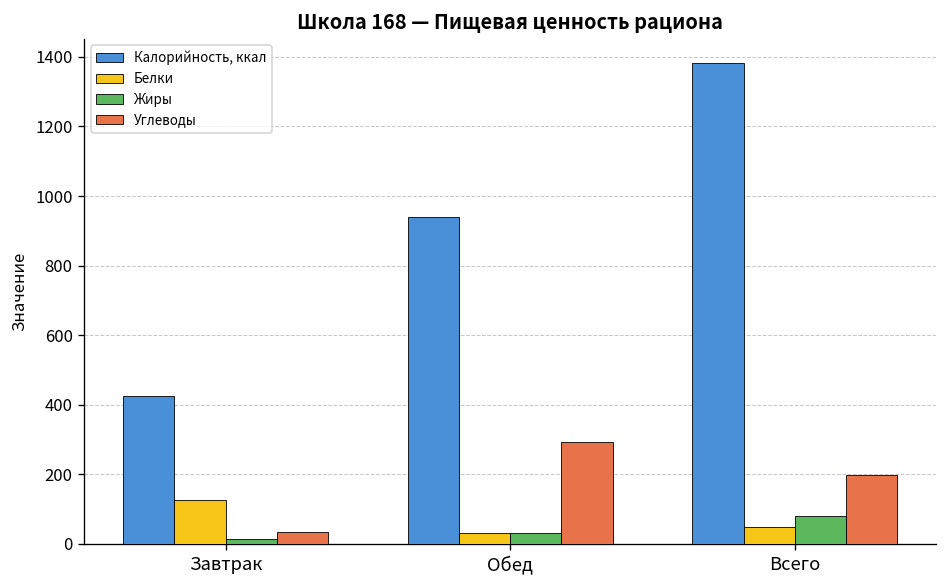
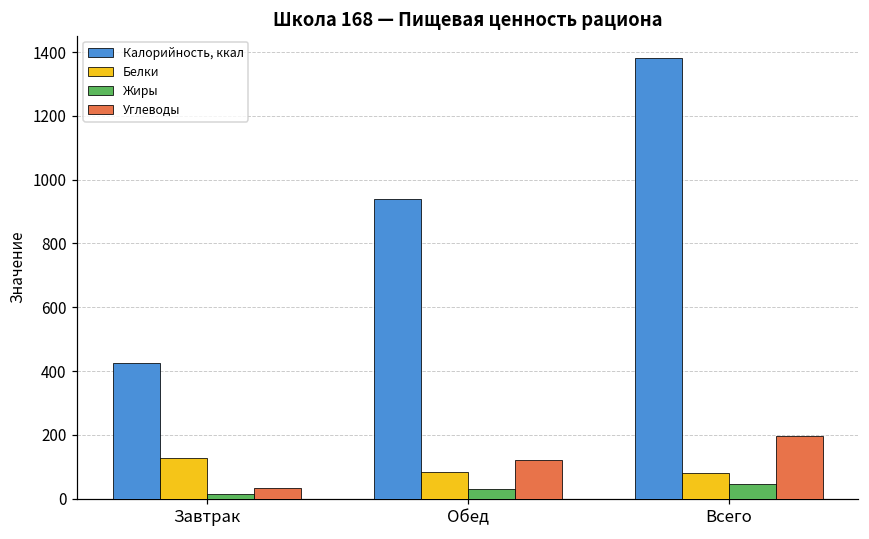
  {
    "Калорийность, ккал": {
      "Завтрак": 430,
      "Обед": 940,
      "Всего": 1380
    },
    "Белки": {
      "Завтрак": 130,
-     "Обед": 30,
-     "Всего": 50
+     "Обед": 80,
+     "Всего": 80
    },
    "Жиры": {
      "Завтрак": 10,
      "Обед": 30,
-     "Всего": 80
+     "Всего": 40
    },
    "Углеводы": {
      "Завтрак": 30,
-     "Обед": 290,
+     "Обед": 120,
      "Всего": 200
    }
  }
